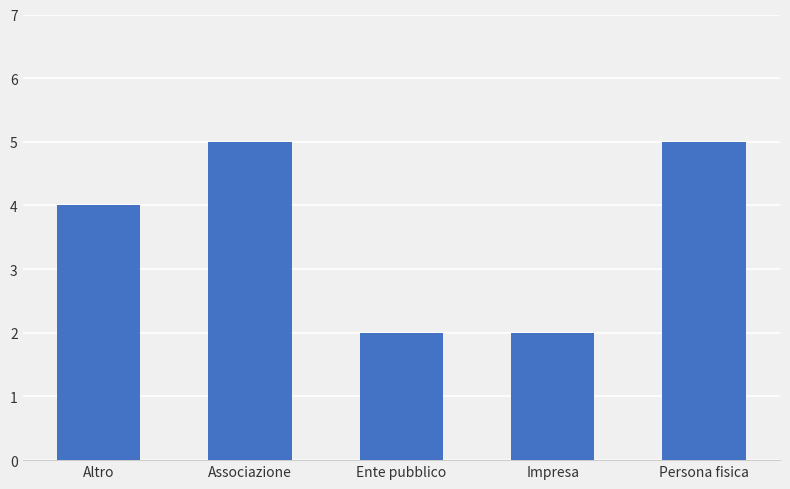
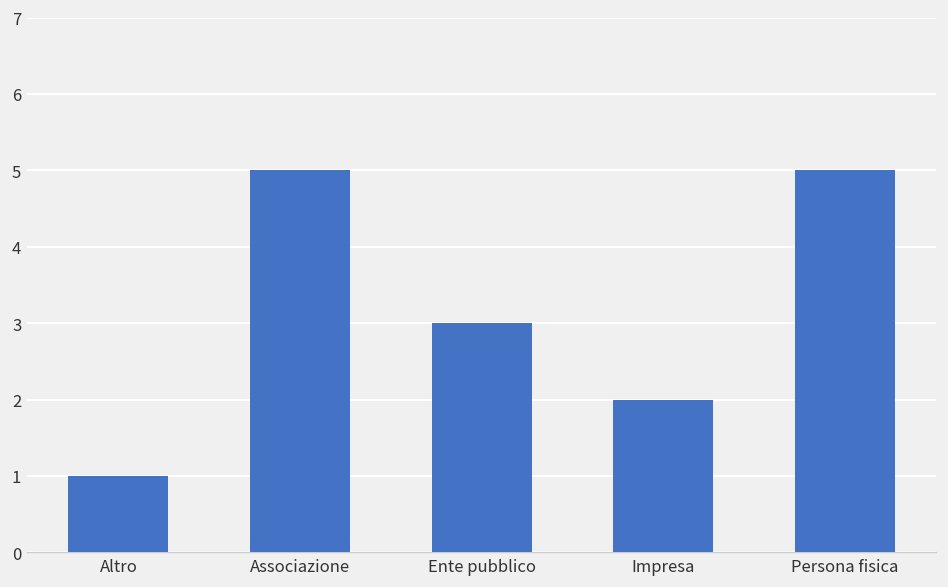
  {
-   "Altro": 4,
+   "Altro": 1,
    "Associazione": 5,
-   "Ente pubblico": 2,
+   "Ente pubblico": 3,
    "Impresa": 2,
    "Persona fisica": 5
  }
